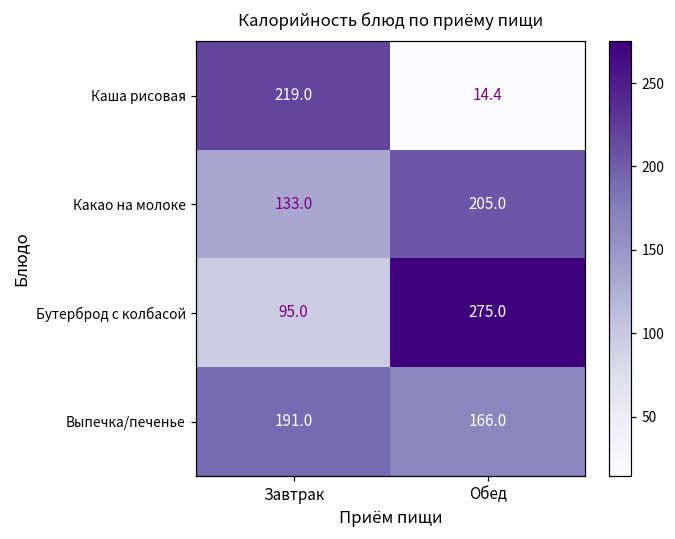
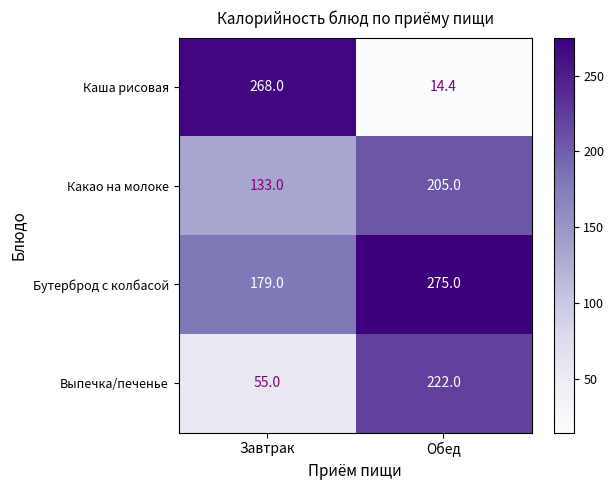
  {
    "Каша рисовая": {
-     "Завтрак": 219.0,
+     "Завтрак": 268.0,
      "Обед": 14.4
    },
    "Какао на молоке": {
      "Завтрак": 133.0,
      "Обед": 205.0
    },
    "Бутерброд с колбасой": {
-     "Завтрак": 95.0,
+     "Завтрак": 179.0,
      "Обед": 275.0
    },
    "Выпечка/печенье": {
-     "Завтрак": 191.0,
-     "Обед": 166.0
+     "Завтрак": 55.0,
+     "Обед": 222.0
    }
  }
